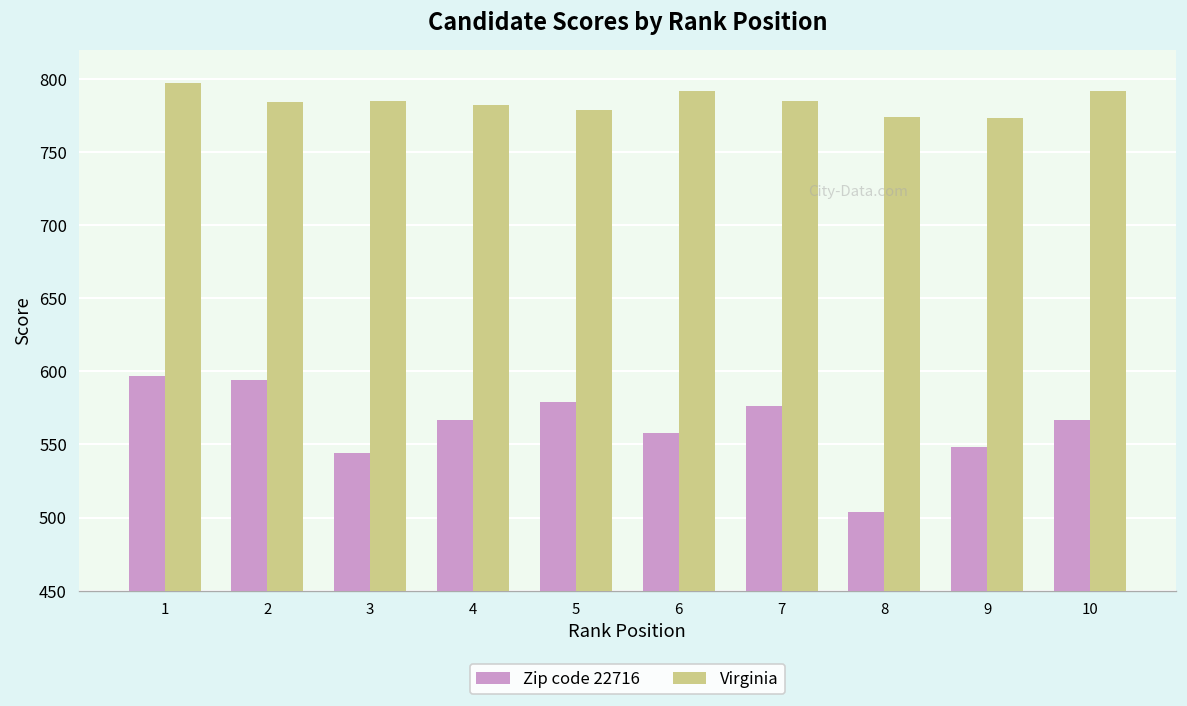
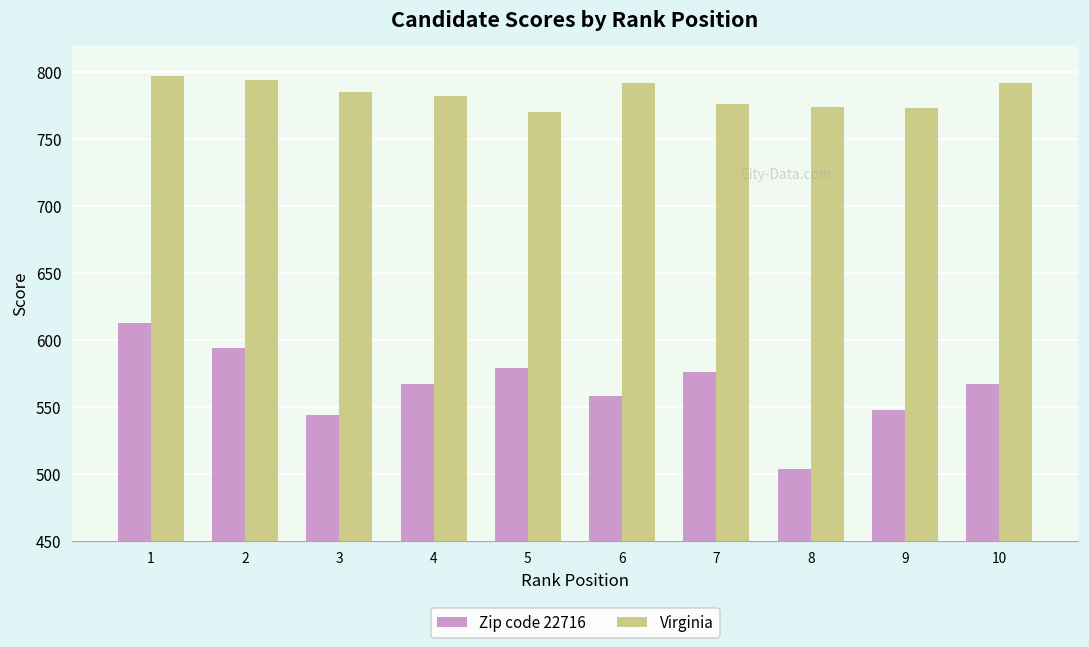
  {
    "Zip code 22716": {
-     "1": 597,
+     "1": 613,
      "2": 594,
      "3": 544,
      "4": 567,
      "5": 579,
      "6": 558,
      "7": 576,
      "8": 504,
      "9": 548,
      "10": 567
    },
    "Virginia": {
      "1": 797,
-     "2": 784,
+     "2": 794,
      "3": 785,
      "4": 782,
-     "5": 779,
+     "5": 770,
      "6": 792,
-     "7": 785,
+     "7": 776,
      "8": 774,
      "9": 773,
      "10": 792
    }
  }
